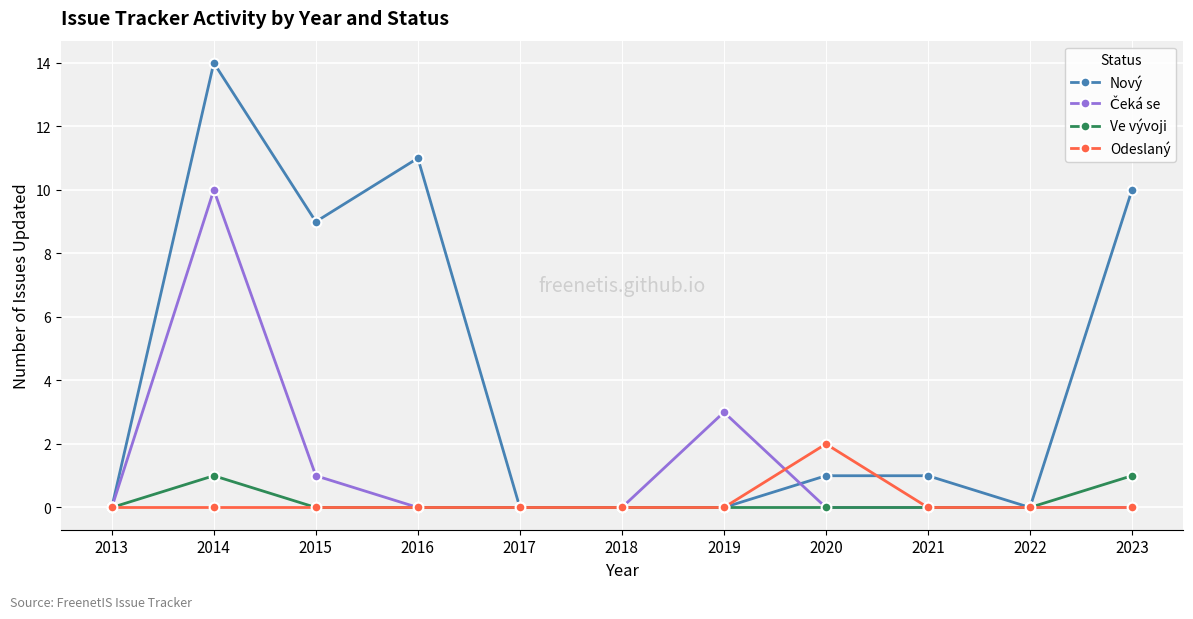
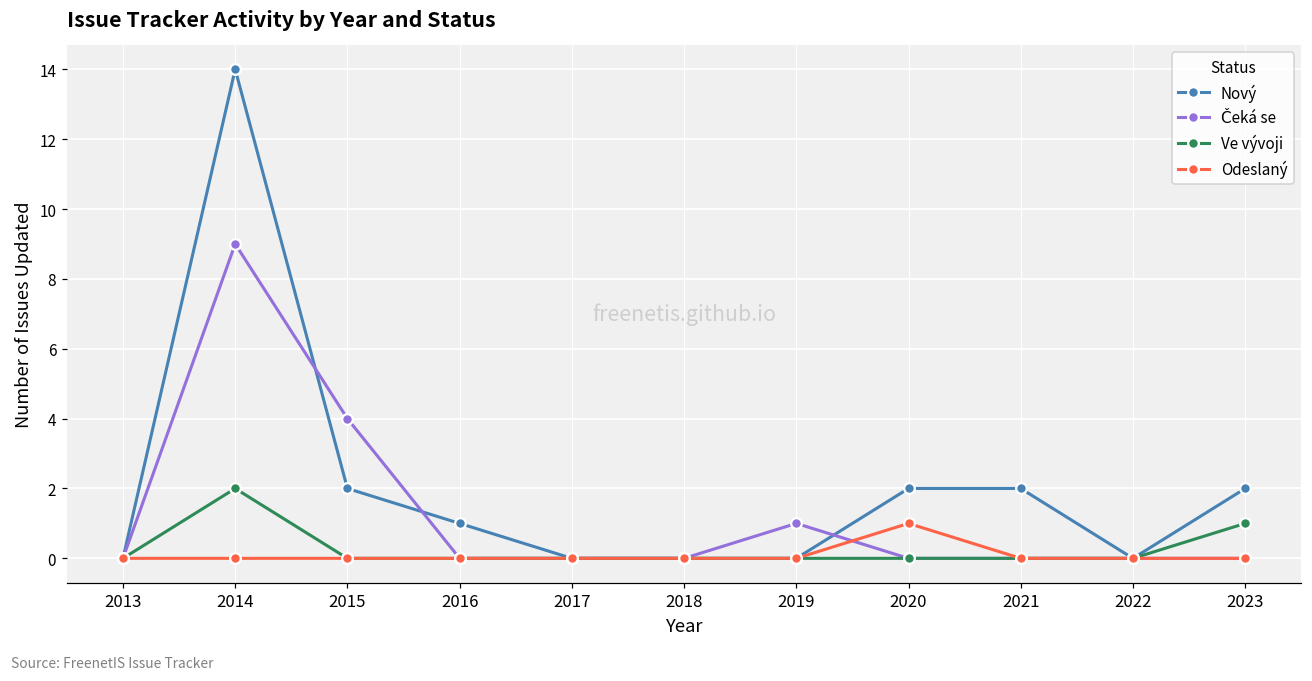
  {
    "Nový": {
      "2014": 14,
-     "2015": 9,
-     "2016": 11,
-     "2020": 1,
-     "2021": 1,
-     "2023": 10
+     "2015": 2,
+     "2016": 1,
+     "2020": 2,
+     "2021": 2,
+     "2023": 2
    },
    "Čeká se": {
-     "2014": 10,
-     "2015": 1,
-     "2019": 3
+     "2014": 9,
+     "2015": 4,
+     "2019": 1
    },
    "Ve vývoji": {
-     "2014": 1,
+     "2014": 2,
      "2023": 1
    },
    "Odeslaný": {
      "2014": 0,
-     "2020": 2
+     "2020": 1
    }
  }
